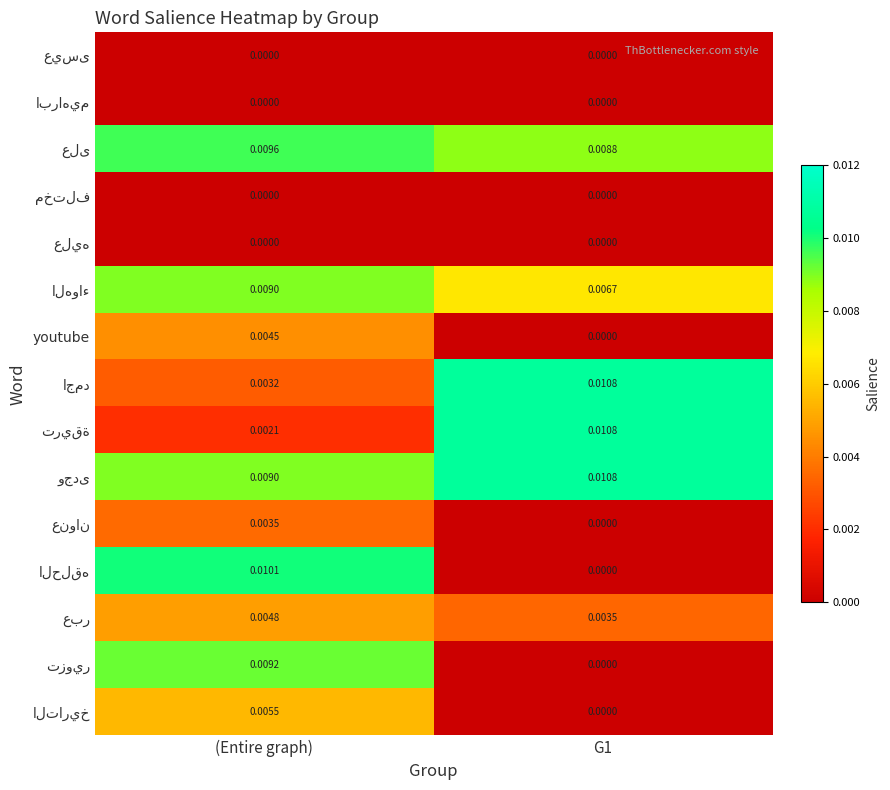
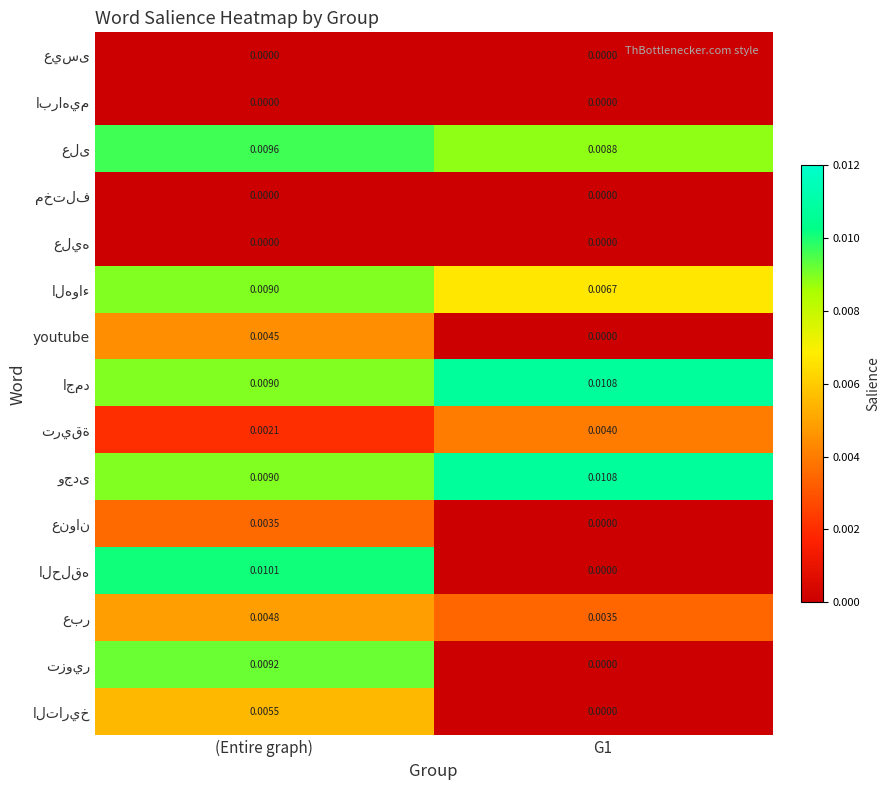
  {
    "عيسى": {
      "(Entire graph)": 0.0000
    },
    "ابراهيم": {
      "(Entire graph)": 0.0000,
      "G1": 0.0000
    },
    "على": {
      "(Entire graph)": 0.0096,
      "G1": 0.0088
    },
    "مختلف": {
      "(Entire graph)": 0.0000,
      "G1": 0.0000
    },
    "عليه": {
      "(Entire graph)": 0.0000,
      "G1": 0.0000
    },
    "الهواء": {
      "(Entire graph)": 0.0090,
      "G1": 0.0067
    },
    "youtube": {
      "(Entire graph)": 0.0045,
      "G1": 0.0000
    },
    "اجمد": {
-     "(Entire graph)": 0.0032,
+     "(Entire graph)": 0.0090,
      "G1": 0.0108
    },
    "تريقة": {
      "(Entire graph)": 0.0021,
-     "G1": 0.0108
+     "G1": 0.0040
    },
    "وجدى": {
      "(Entire graph)": 0.0090,
      "G1": 0.0108
    },
    "عنوان": {
      "(Entire graph)": 0.0035,
      "G1": 0.0000
    },
    "الحلقه": {
      "(Entire graph)": 0.0101,
      "G1": 0.0000
    },
    "عبر": {
      "(Entire graph)": 0.0048,
      "G1": 0.0035
    },
    "تزوير": {
      "(Entire graph)": 0.0092,
      "G1": 0.0000
    },
    "التاريخ": {
      "(Entire graph)": 0.0055,
      "G1": 0.0000
    }
  }
